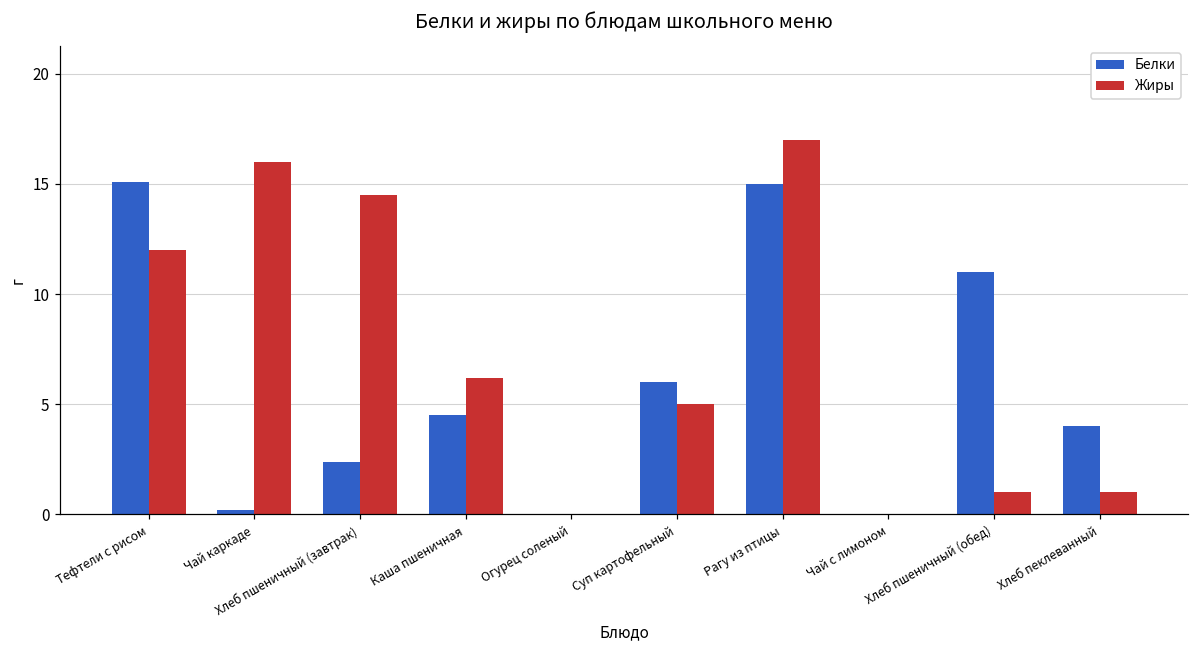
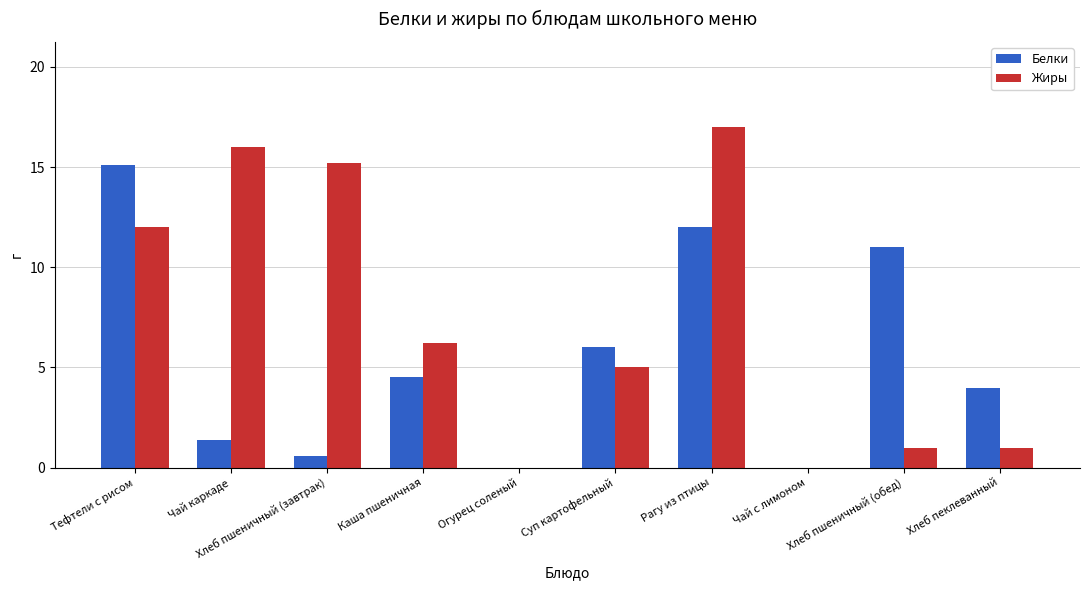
  {
    "Белки": {
      "Тефтели с рисом": 15.1,
-     "Чай каркаде": 0.2,
-     "Хлеб пшеничный (завтрак)": 2.4,
+     "Чай каркаде": 1.4,
+     "Хлеб пшеничный (завтрак)": 0.6,
      "Каша пшеничная": 4.5,
      "Огурец соленый": 0.0,
      "Суп картофельный": 6.0,
-     "Рагу из птицы": 15,
+     "Рагу из птицы": 12,
      "Чай с лимоном": 0.0,
      "Хлеб пшеничный (обед)": 11.0,
      "Хлеб пеклеванный": 4.0
    },
    "Жиры": {
      "Тефтели с рисом": 12.0,
      "Чай каркаде": 16.0,
-     "Хлеб пшеничный (завтрак)": 14.5,
+     "Хлеб пшеничный (завтрак)": 15.2,
      "Каша пшеничная": 6.2,
      "Огурец соленый": 0.0,
      "Суп картофельный": 5.0,
      "Рагу из птицы": 17.0,
      "Чай с лимоном": 0.0,
      "Хлеб пшеничный (обед)": 1.0,
      "Хлеб пеклеванный": 1.0
    }
  }
